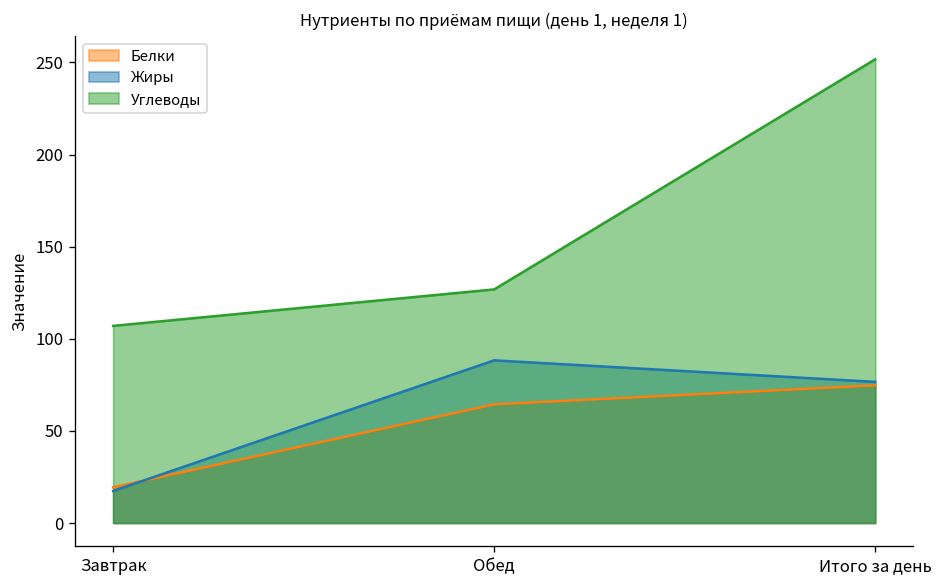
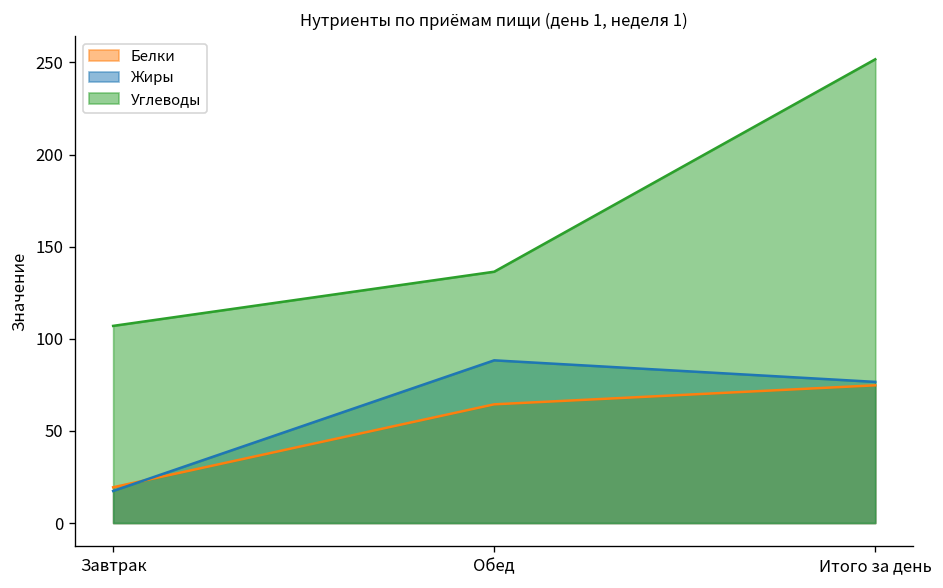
  {
    "Белки": {
      "Завтрак": 19,
      "Обед": 64,
      "Итого за день": 75
    },
    "Жиры": {
      "Завтрак": 17,
      "Обед": 88,
      "Итого за день": 77
    },
    "Углеводы": {
      "Завтрак": 107,
-     "Обед": 127,
+     "Обед": 136,
      "Итого за день": 252
    }
  }
